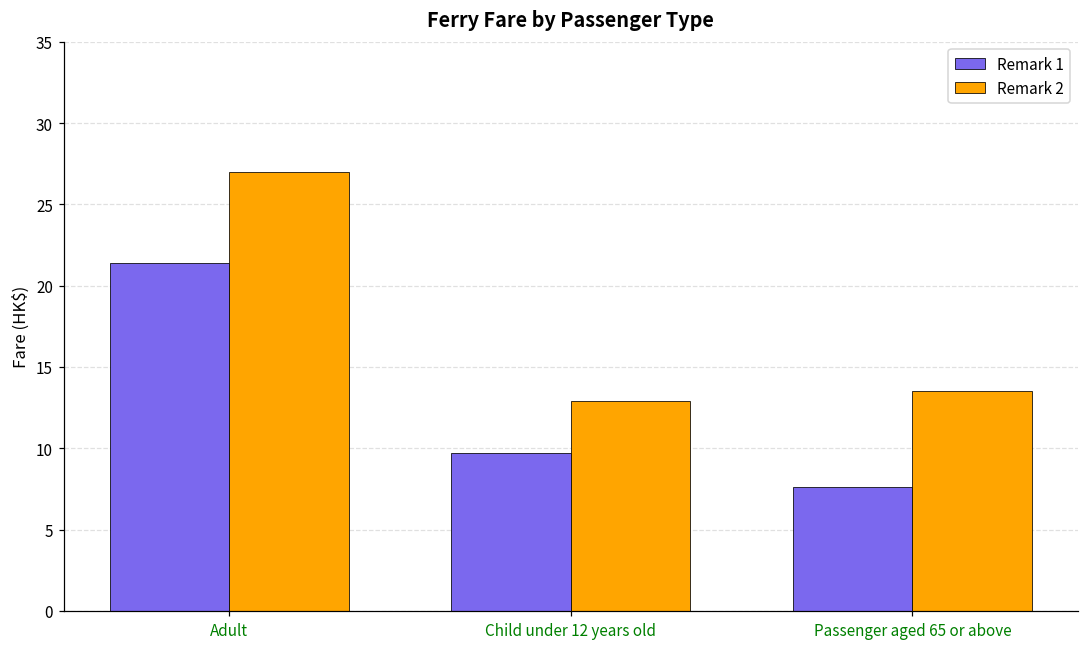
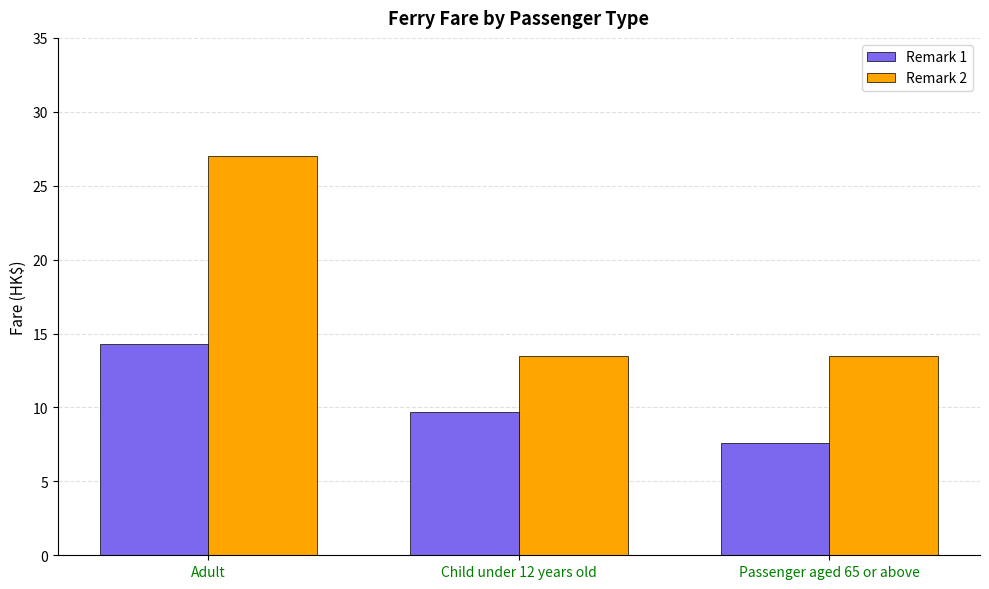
  {
    "Remark 1": {
-     "Adult": 21.4,
+     "Adult": 14.3,
      "Child under 12 years old": 9.7,
      "Passenger aged 65 or above": 7.6
    },
    "Remark 2": {
      "Adult": 27.0,
-     "Child under 12 years old": 12.9,
+     "Child under 12 years old": 13.5,
      "Passenger aged 65 or above": 13.5
    }
  }
